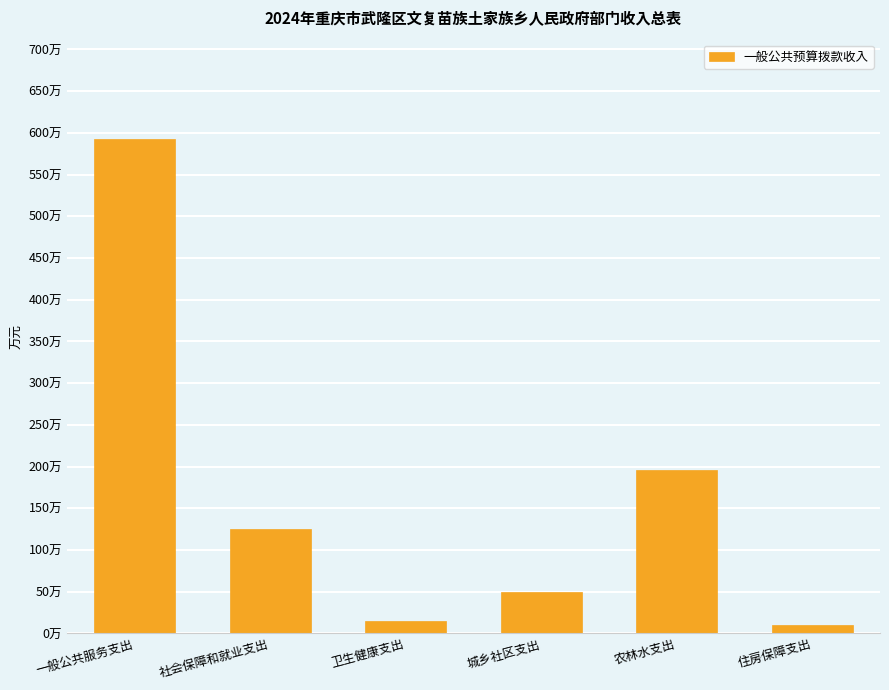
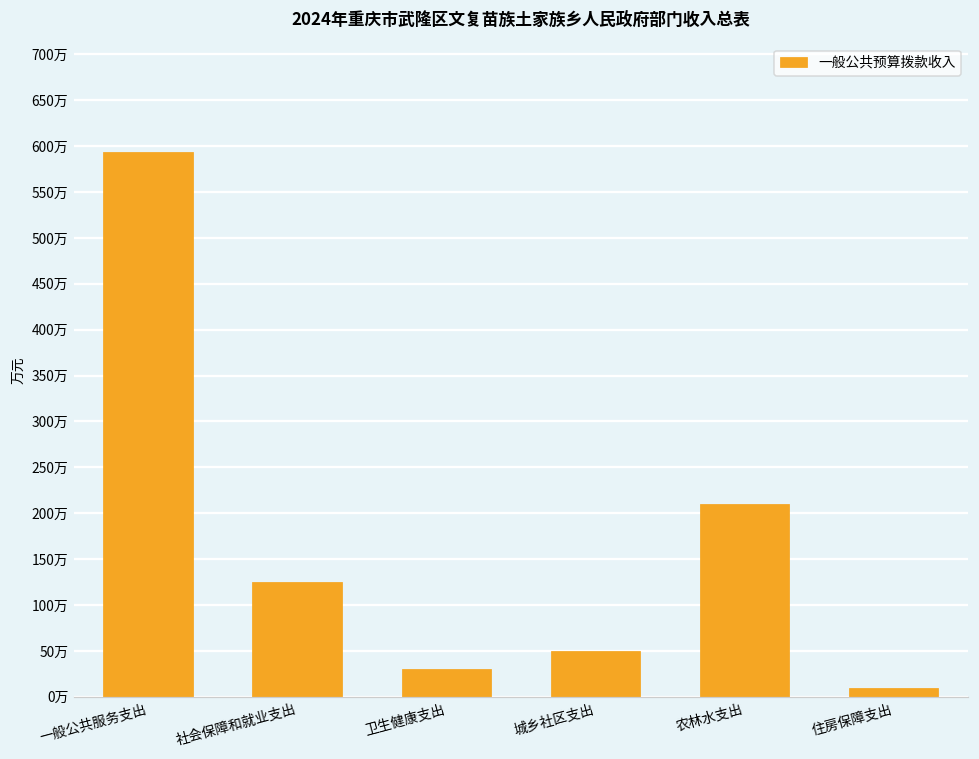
  {
    "一般公共服务支出": "590万",
    "社会保障和就业支出": "130万",
-   "卫生健康支出": "20万",
+   "卫生健康支出": "30万",
    "城乡社区支出": "50万",
-   "农林水支出": "200万",
+   "农林水支出": "210万",
    "住房保障支出": "10万"
  }
